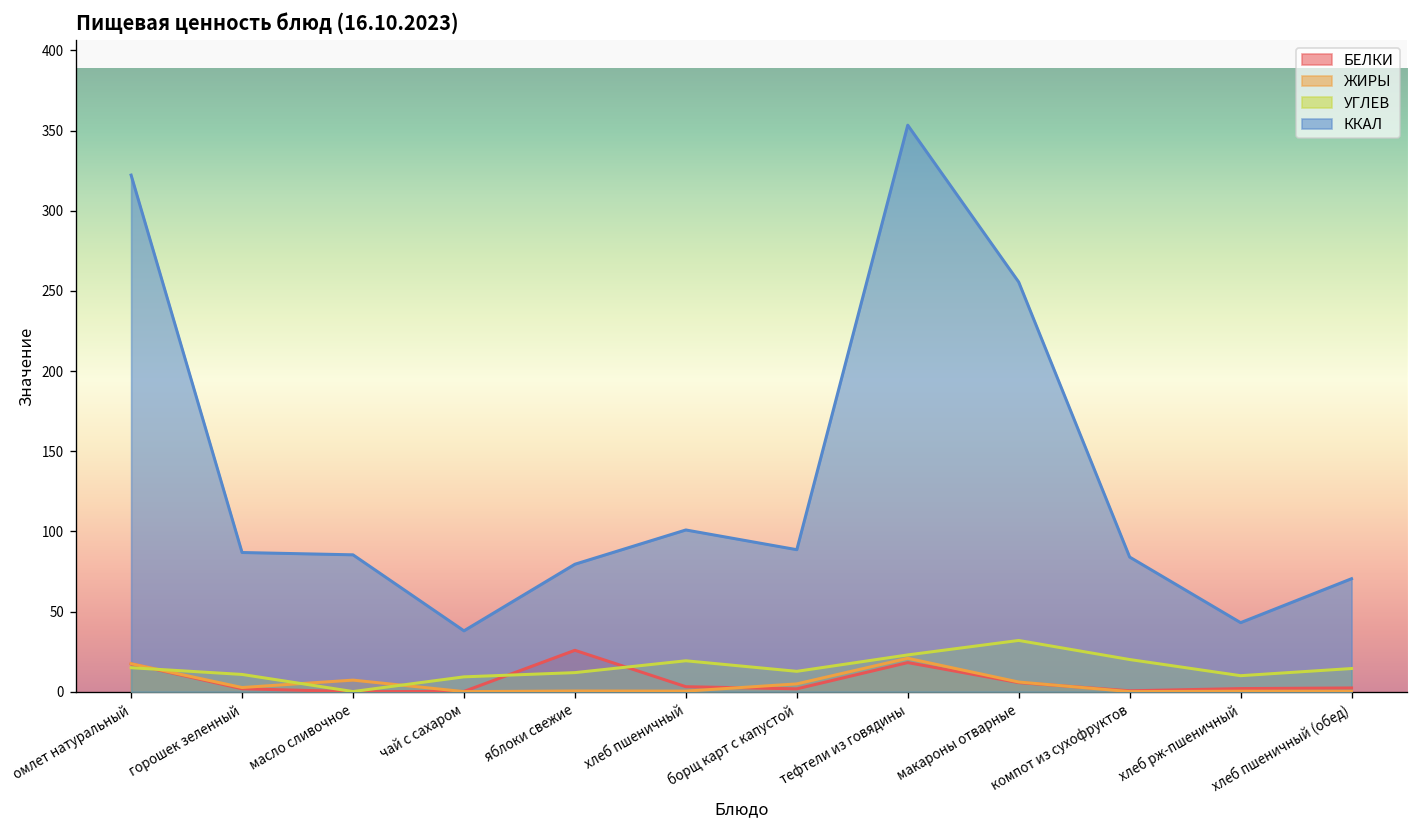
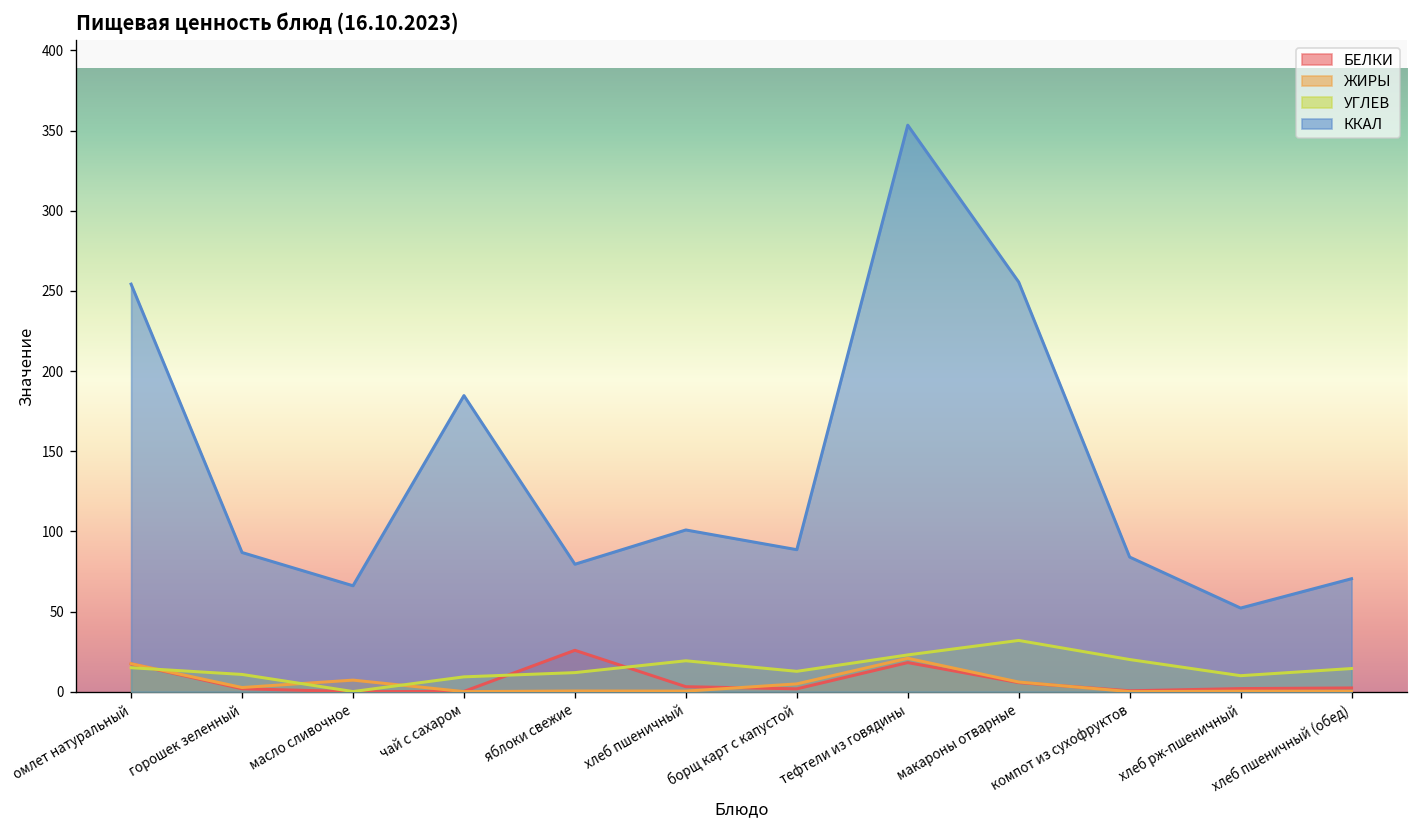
  {
    "БЕЛКИ": {
      "яблоки свежие": 26,
      "хлеб пшеничный": 3,
      "борщ карт с капустой": 2,
      "тефтели из говядины": 18,
      "хлеб пшеничный (обед)": 2
    },
    "ККАЛ": {
-     "омлет натуральный": 322,
+     "омлет натуральный": 254,
      "горошек зеленный": 87,
-     "масло сливочное": 85,
-     "чай с сахаром": 38,
+     "масло сливочное": 66,
+     "чай с сахаром": 185,
      "яблоки свежие": 80,
      "хлеб пшеничный": 101,
      "борщ карт с капустой": 89,
      "тефтели из говядины": 353,
      "макароны отварные": 256,
      "компот из сухофруктов": 84,
-     "хлеб рж-пшеничный": 43,
+     "хлеб рж-пшеничный": 52,
      "хлеб пшеничный (обед)": 71
    }
  }
